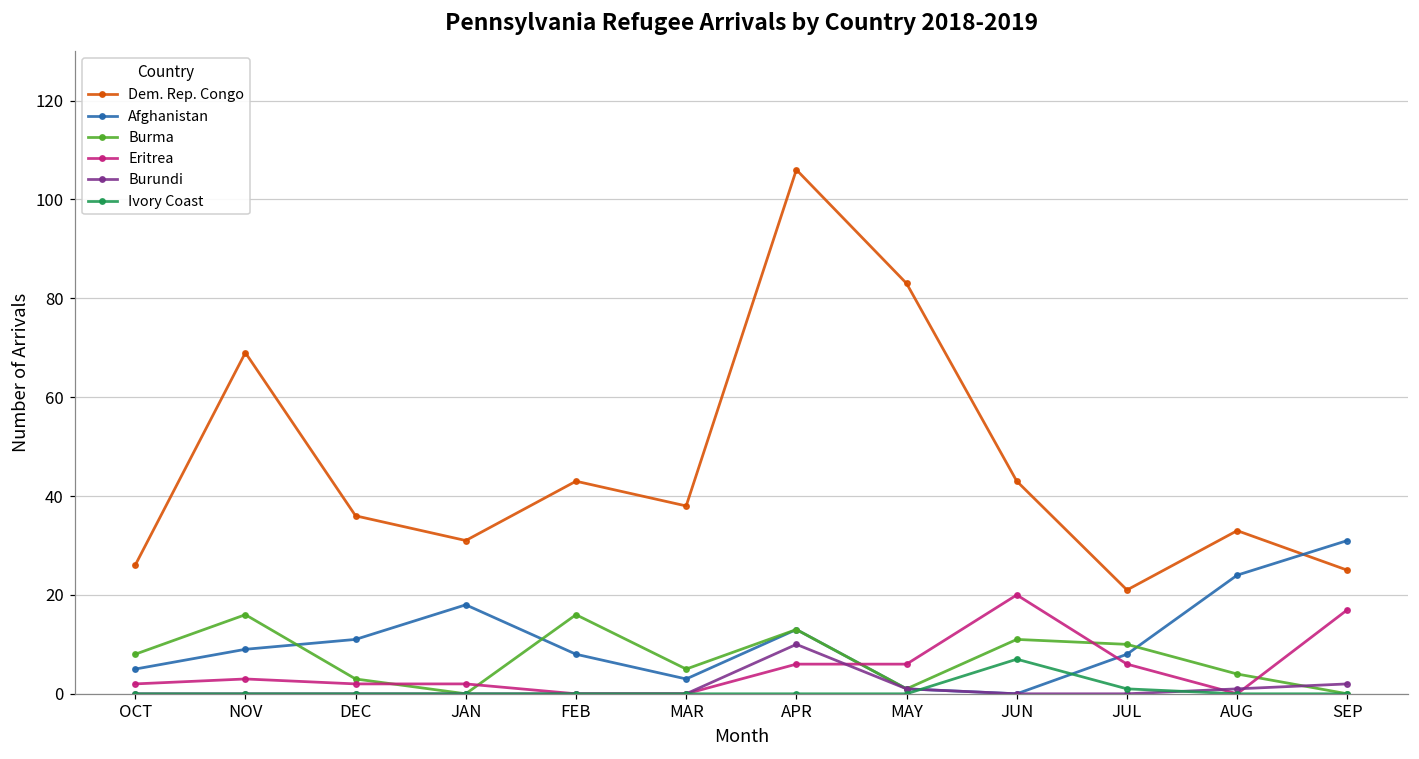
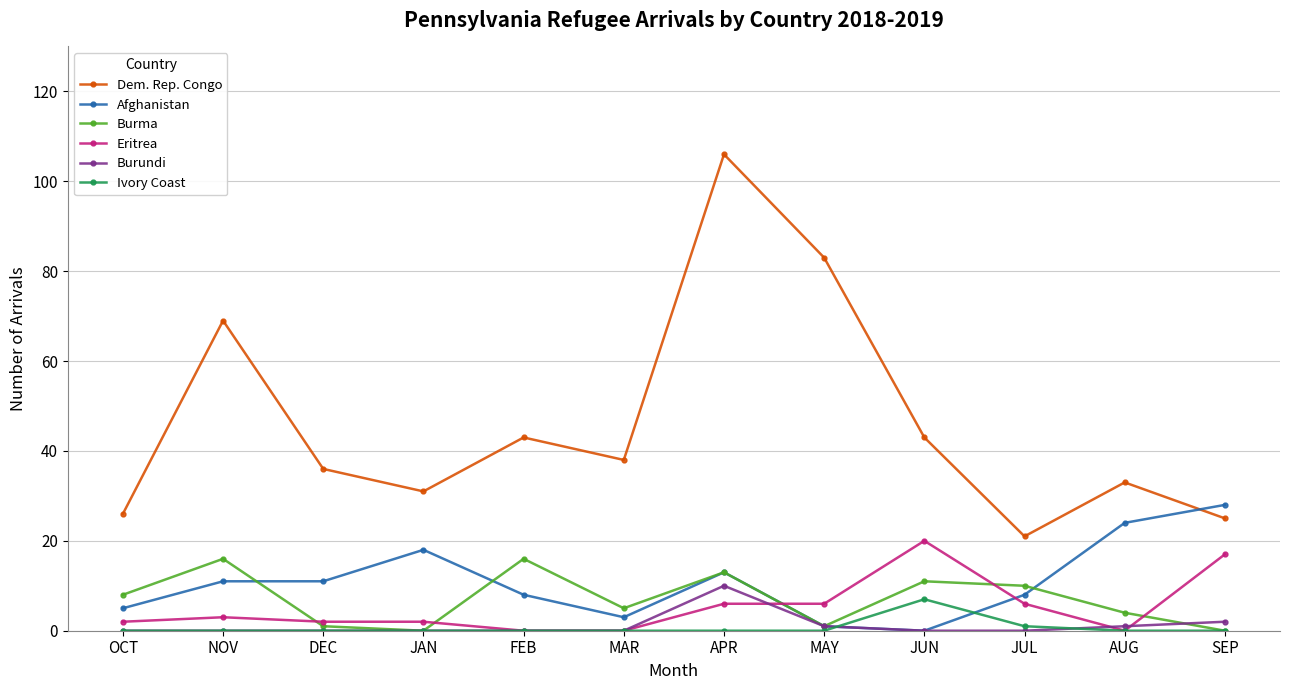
  {
    "Dem. Rep. Congo": {
      "OCT": 26,
      "NOV": 69,
      "DEC": 36,
      "JAN": 31,
      "FEB": 43,
      "MAR": 38,
      "APR": 106,
      "MAY": 83,
      "JUN": 43,
      "JUL": 21,
      "AUG": 33,
      "SEP": 25
    },
    "Afghanistan": {
      "OCT": 5,
-     "NOV": 9,
+     "NOV": 11,
      "DEC": 11,
      "JAN": 18,
      "FEB": 8,
      "MAR": 3,
      "JUL": 8,
      "AUG": 24,
-     "SEP": 31
+     "SEP": 28
    },
    "Burma": {
      "OCT": 8,
      "NOV": 16,
-     "DEC": 3,
+     "DEC": 1,
      "FEB": 16,
      "MAR": 5,
      "JUN": 11,
      "JUL": 10,
      "AUG": 4
    },
    "Eritrea": {
      "OCT": 2,
      "NOV": 3,
      "DEC": 2,
      "JAN": 2,
      "APR": 6,
      "MAY": 6,
      "JUN": 20,
      "JUL": 6,
      "SEP": 17
    },
    "Burundi": {
      "APR": 10,
      "JUL": 0,
      "AUG": 1,
      "SEP": 2
    },
    "Ivory Coast": {
      "APR": 0,
      "MAY": 0,
      "JUN": 7,
      "JUL": 1
    }
  }
